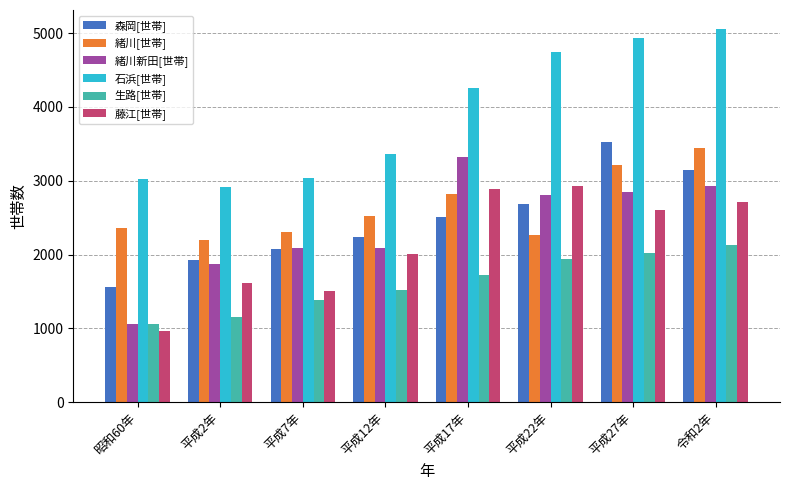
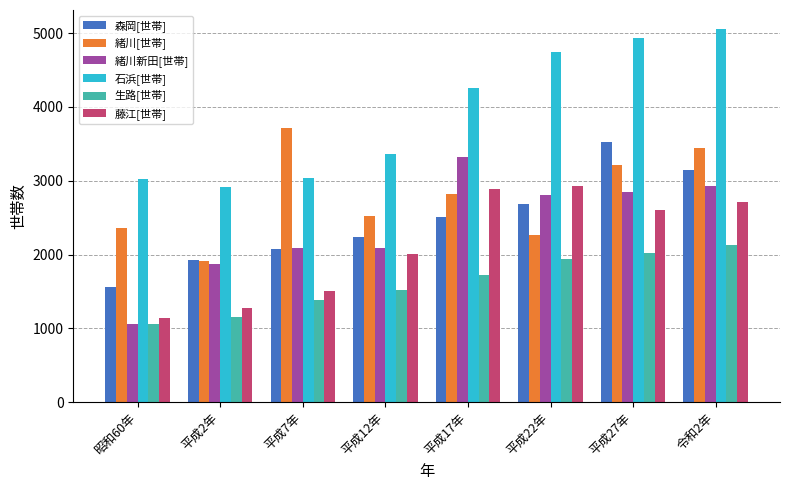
  {
    "森岡[世帯]": {
      "昭和60年": 1600,
      "平成2年": 1900,
      "平成7年": 2100,
      "平成12年": 2200,
      "平成17年": 2500,
      "平成22年": 2700,
      "平成27年": 3500,
      "令和2年": 3200
    },
    "緒川[世帯]": {
      "昭和60年": 2400,
-     "平成2年": 2200,
-     "平成7年": 2300,
+     "平成2年": 1900,
+     "平成7年": 3700,
      "平成12年": 2500,
      "平成17年": 2800,
      "平成22年": 2300,
      "平成27年": 3200,
      "令和2年": 3400
    },
    "緒川新田[世帯]": {
      "昭和60年": 1100,
      "平成2年": 1900,
      "平成7年": 2100,
      "平成12年": 2100,
      "平成17年": 3300,
      "平成22年": 2800,
      "平成27年": 2800,
      "令和2年": 2900
    },
    "藤江[世帯]": {
-     "昭和60年": 1000,
-     "平成2年": 1600,
+     "昭和60年": 1100,
+     "平成2年": 1300,
      "平成7年": 1500,
      "平成12年": 2000,
      "平成17年": 2900,
      "平成22年": 2900,
      "平成27年": 2600,
      "令和2年": 2700
    }
  }
